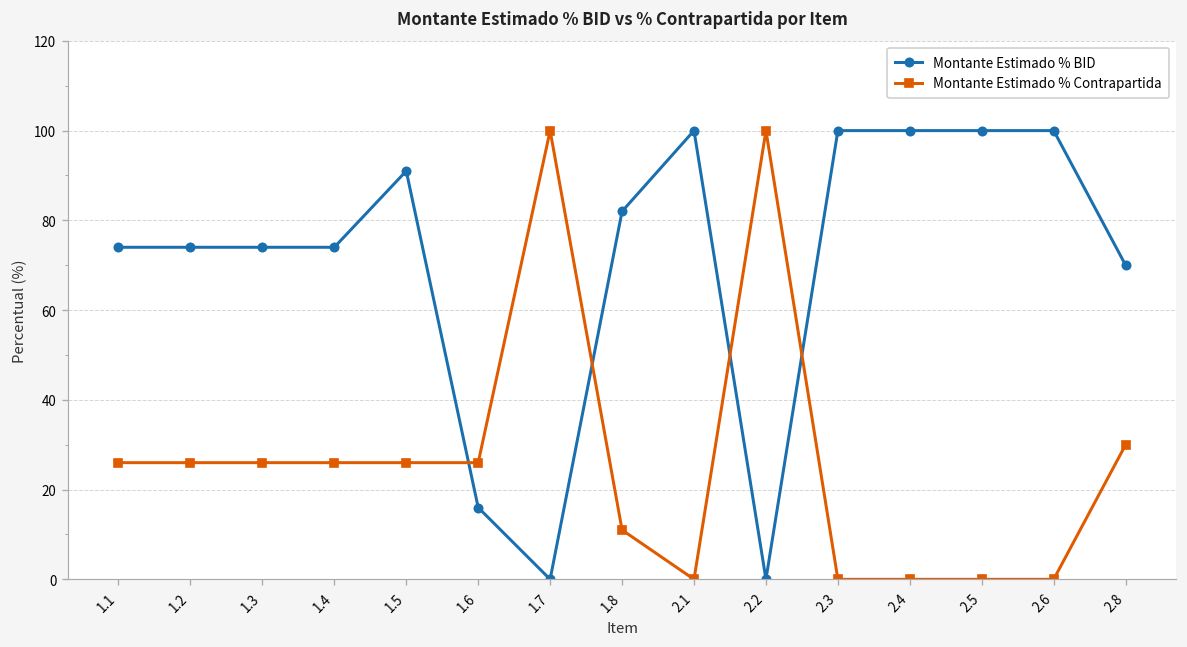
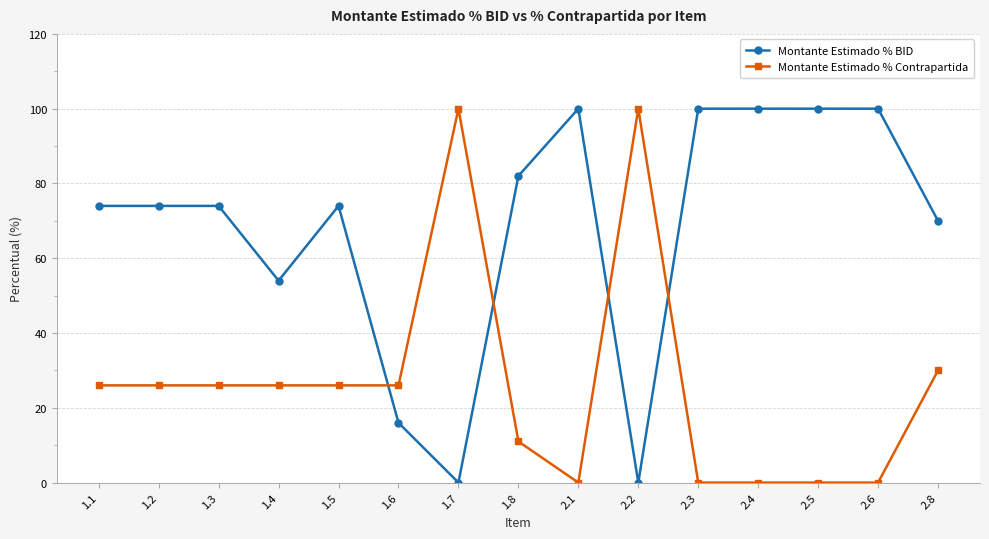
  {
    "Montante Estimado % BID": {
      "1.1": 74,
      "1.2": 74,
      "1.3": 74,
-     "1.4": 74,
-     "1.5": 91,
+     "1.4": 54,
+     "1.5": 74,
      "1.6": 16,
      "1.7": 0,
      "1.8": 82,
      "2.1": 100,
      "2.2": 0,
      "2.3": 100,
      "2.4": 100,
      "2.5": 100,
      "2.6": 100,
      "2.8": 70
    },
    "Montante Estimado % Contrapartida": {
      "1.1": 26,
      "1.2": 26,
      "1.3": 26,
      "1.4": 26,
      "1.5": 26,
      "1.6": 26,
      "1.7": 100,
      "1.8": 11,
      "2.1": 0,
      "2.2": 100,
      "2.3": 0,
      "2.4": 0,
      "2.5": 0,
      "2.6": 0,
      "2.8": 30
    }
  }
